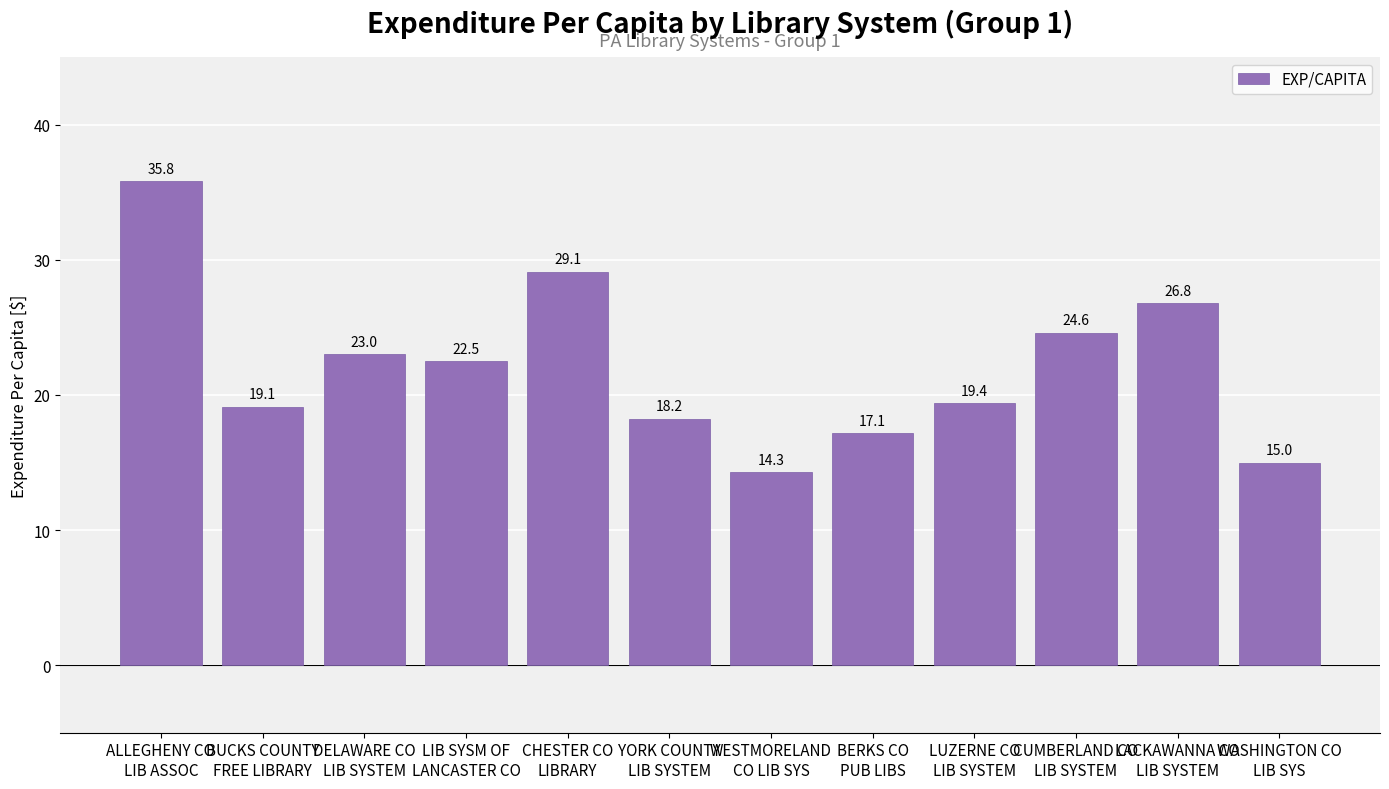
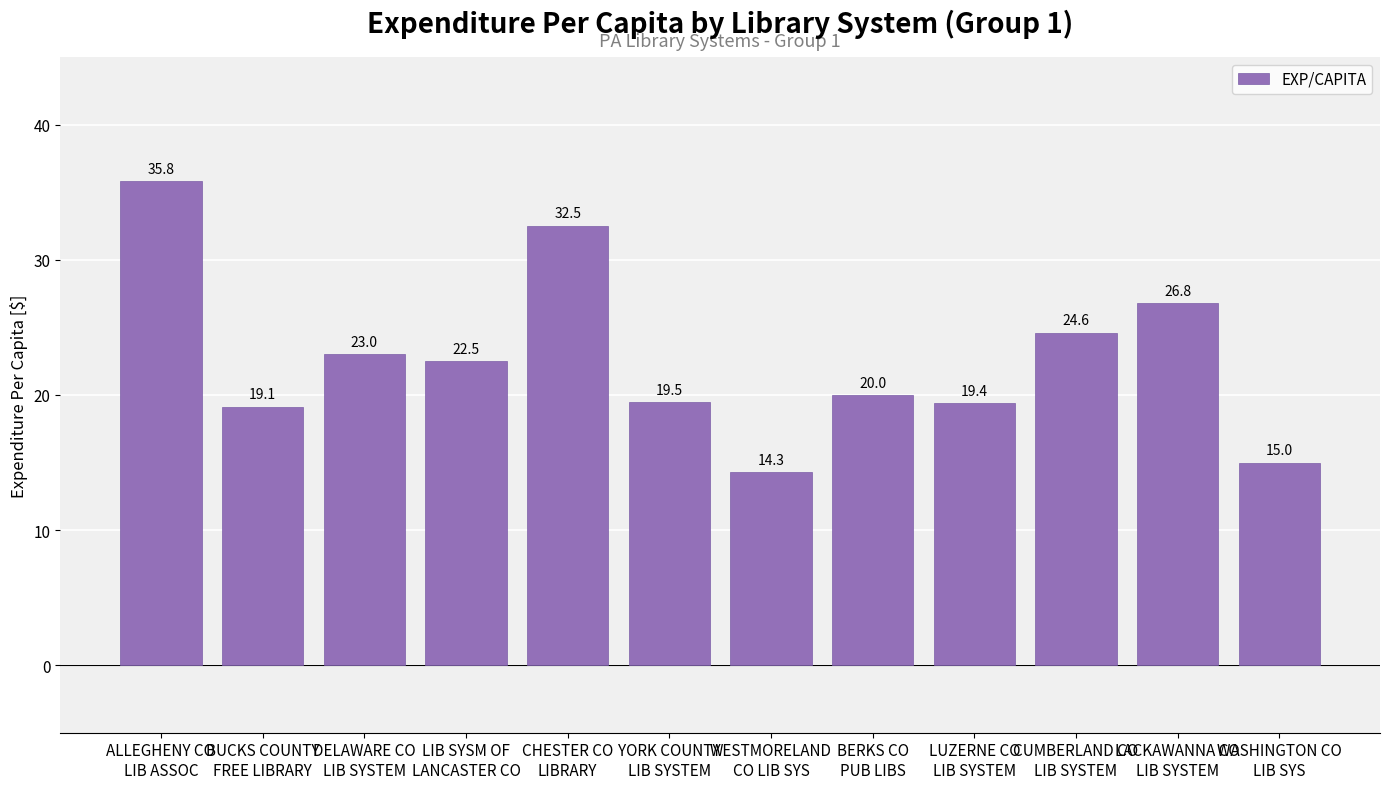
  {
    "ALLEGHENY CO LIB ASSOC": 35.8,
    "BUCKS COUNTY FREE LIBRARY": 19.1,
    "DELAWARE CO LIB SYSTEM": 23.0,
    "LIB SYSM OF LANCASTER CO": 22.5,
-   "CHESTER CO LIBRARY": 29.1,
-   "YORK COUNTY LIB SYSTEM": 18.2,
+   "CHESTER CO LIBRARY": 32.5,
+   "YORK COUNTY LIB SYSTEM": 19.5,
    "WESTMORELAND CO LIB SYS": 14.3,
-   "BERKS CO PUB LIBS": 17.1,
+   "BERKS CO PUB LIBS": 20.0,
    "LUZERNE CO LIB SYSTEM": 19.4
  }
